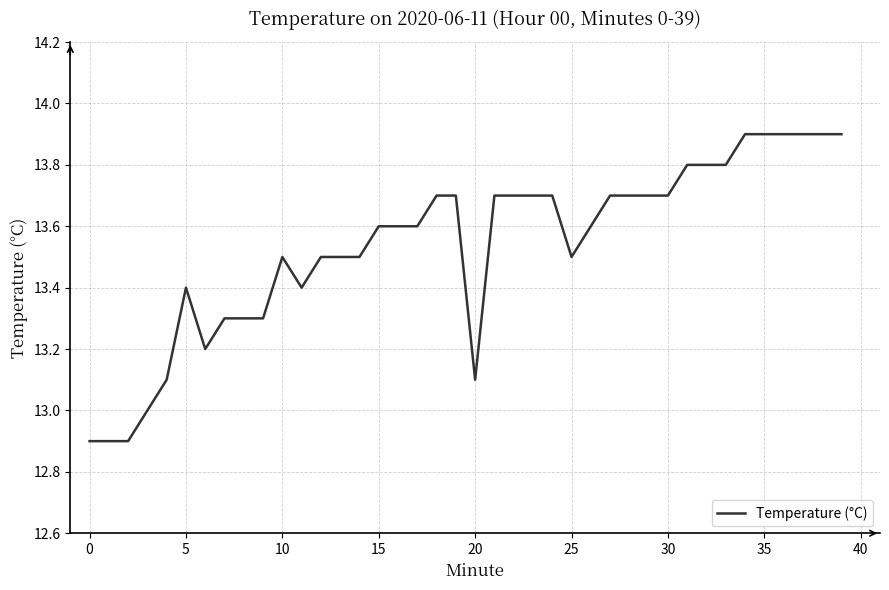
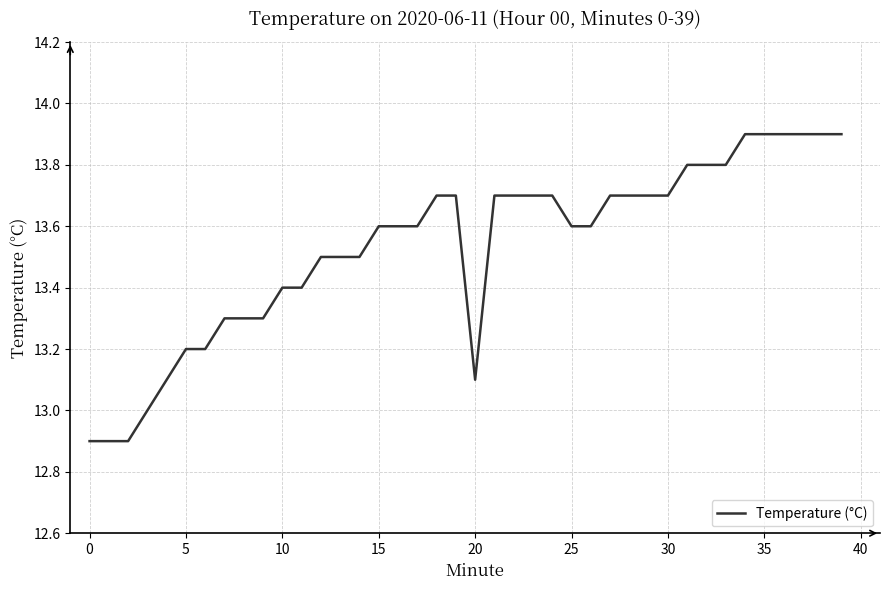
  {
    "0": 12.9,
-   "5": 13.4,
-   "10": 13.5,
+   "5": 13.2,
+   "10": 13.4,
    "15": 13.6,
    "20": 13.1,
-   "25": 13.5,
+   "25": 13.6,
    "30": 13.7,
    "35": 13.9
  }
